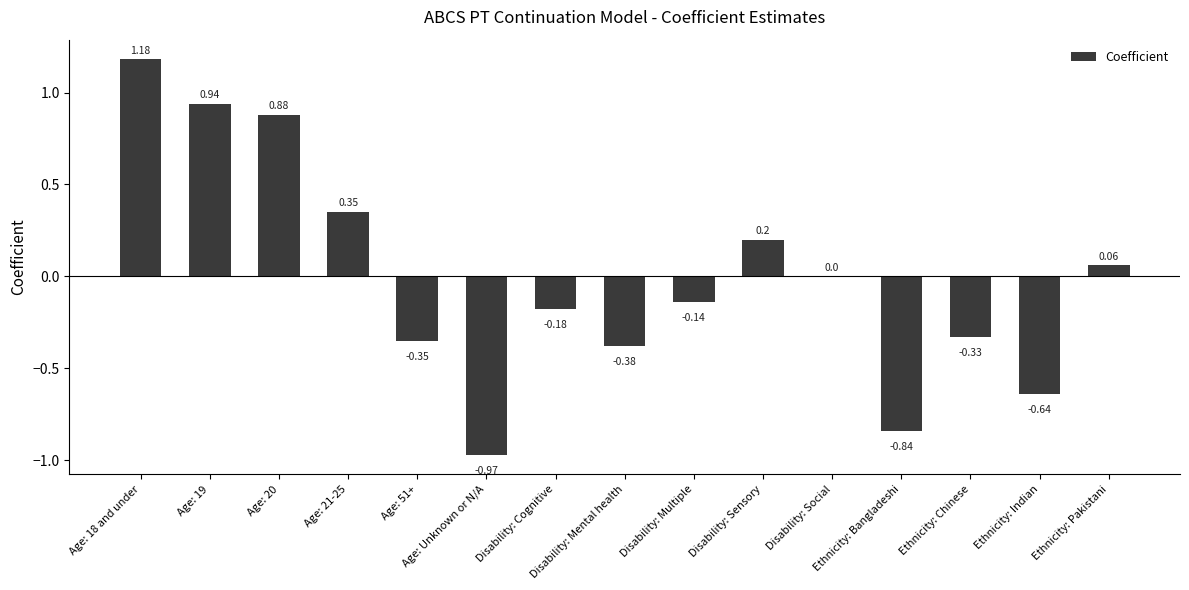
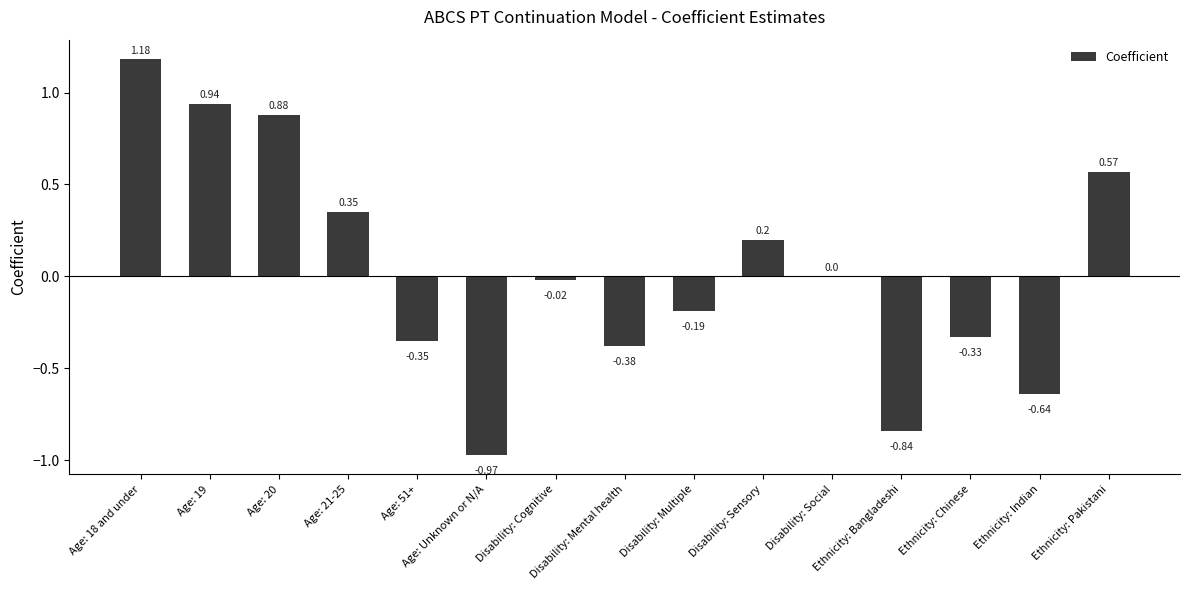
  {
    "Age: 18 and under": 1.18,
    "Age: 19": 0.94,
    "Age: 20": 0.88,
    "Age: 21-25": 0.35,
    "Age: 51+": -0.35,
    "Age: Unknown or N/A": -0.97,
-   "Disability: Cognitive": -0.18,
+   "Disability: Cognitive": -0.02,
    "Disability: Mental health": -0.38,
-   "Disability: Multiple": -0.14,
+   "Disability: Multiple": -0.19,
    "Disability: Sensory": 0.2,
    "Disability: Social": 0.0,
    "Ethnicity: Bangladeshi": -0.84,
    "Ethnicity: Chinese": -0.33,
    "Ethnicity: Indian": -0.64,
-   "Ethnicity: Pakistani": 0.06
+   "Ethnicity: Pakistani": 0.57
  }
